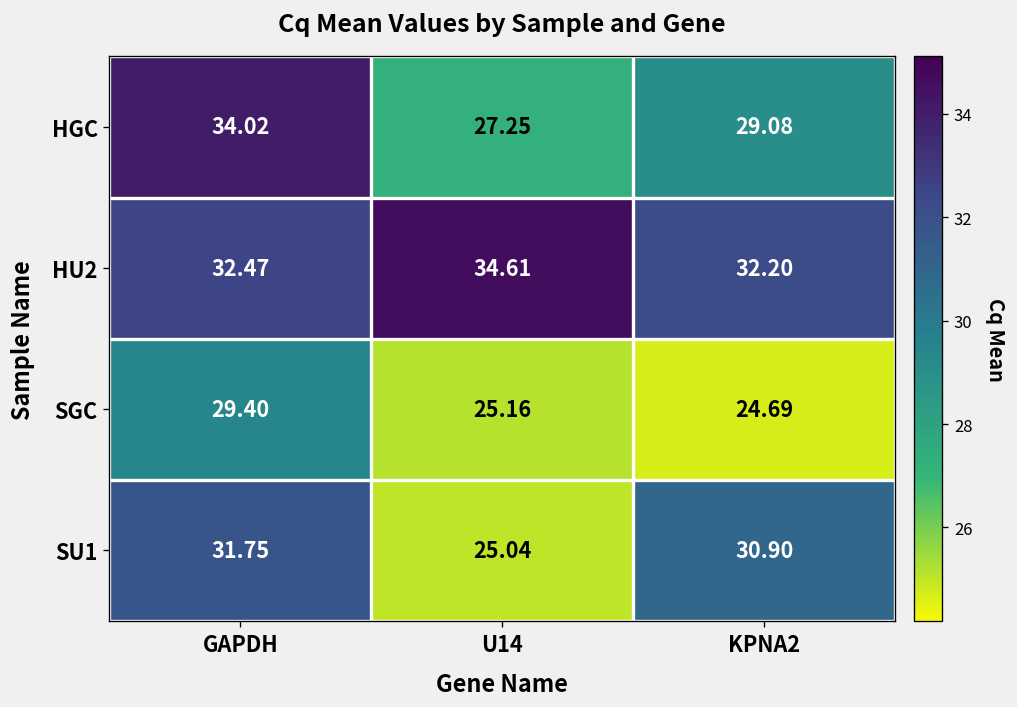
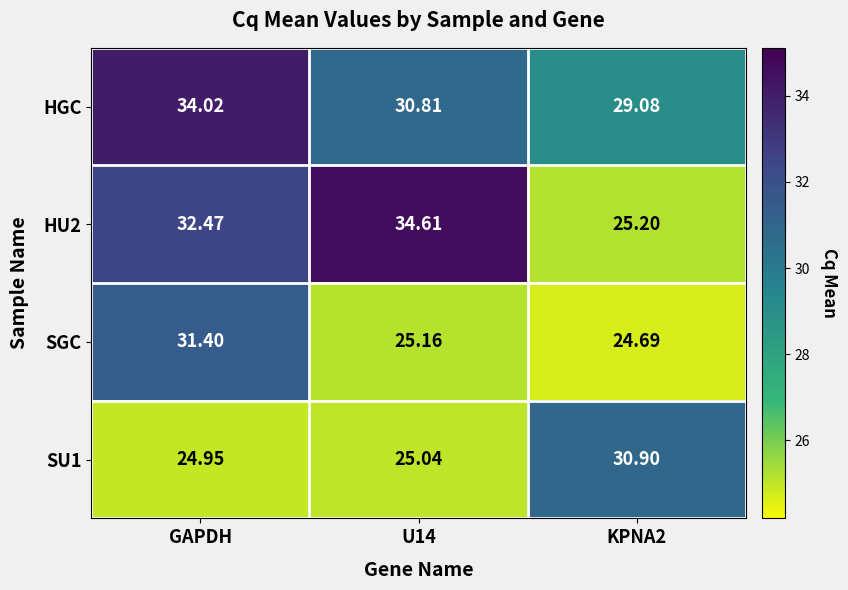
  {
    "HGC": {
      "GAPDH": 34.02,
-     "U14": 27.25,
+     "U14": 30.81,
      "KPNA2": 29.08
    },
    "HU2": {
      "GAPDH": 32.47,
      "U14": 34.61,
-     "KPNA2": 32.20
+     "KPNA2": 25.20
    },
    "SGC": {
-     "GAPDH": 29.40,
+     "GAPDH": 31.40,
      "U14": 25.16,
      "KPNA2": 24.69
    },
    "SU1": {
-     "GAPDH": 31.75,
+     "GAPDH": 24.95,
      "U14": 25.04,
      "KPNA2": 30.90
    }
  }
